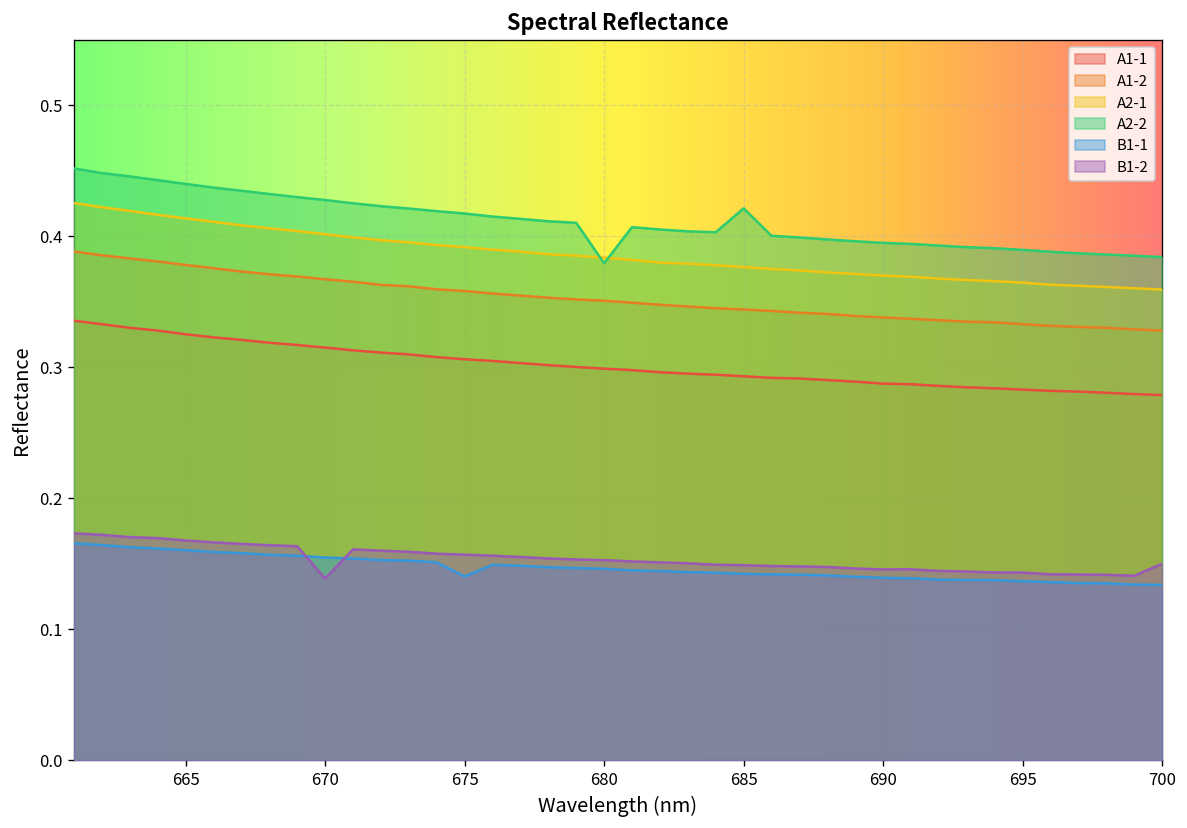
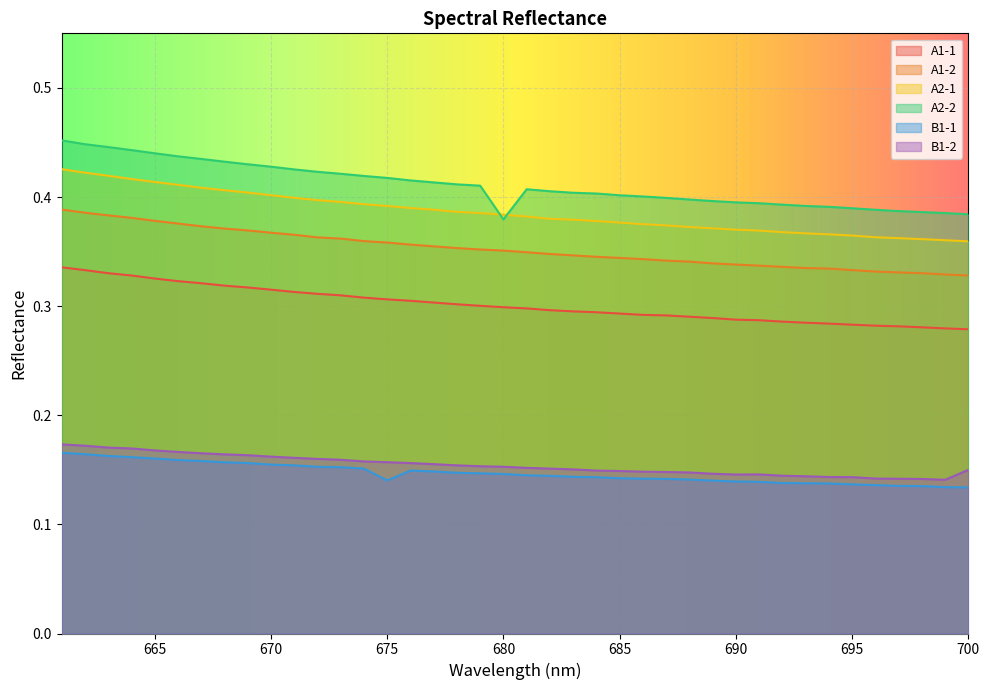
  {
    "A2-2": {
      "665": 0.440,
      "670": 0.428,
      "675": 0.418,
      "680": 0.380,
-     "685": 0.421,
+     "685": 0.402,
      "690": 0.395,
      "695": 0.390,
      "700": 0.384
    },
    "B1-1": {
      "665": 0.160,
      "670": 0.155,
      "675": 0.140,
      "680": 0.146,
      "685": 0.142,
      "690": 0.139,
      "695": 0.137,
      "700": 0.134
    },
    "B1-2": {
      "665": 0.168,
-     "670": 0.139,
+     "670": 0.162,
      "675": 0.157,
      "680": 0.153,
      "685": 0.149,
      "690": 0.146,
      "695": 0.143,
      "700": 0.150
    }
  }
